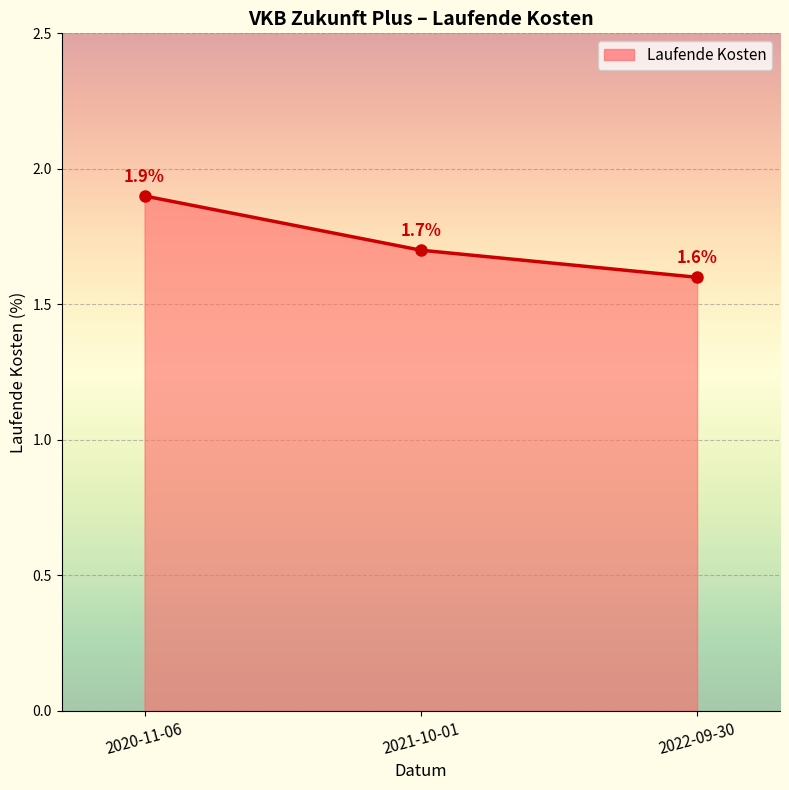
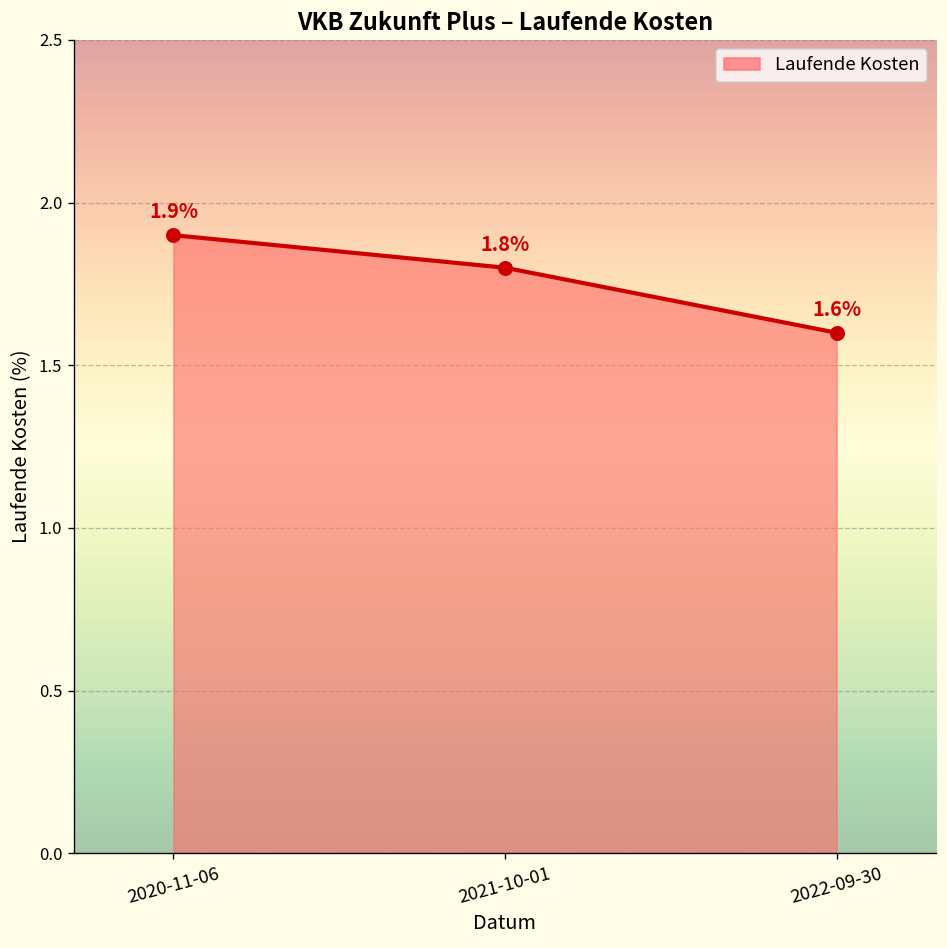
  {
    "2020-11-06": "1.9%",
-   "2021-10-01": "1.7%",
+   "2021-10-01": "1.8%",
    "2022-09-30": "1.6%"
  }
